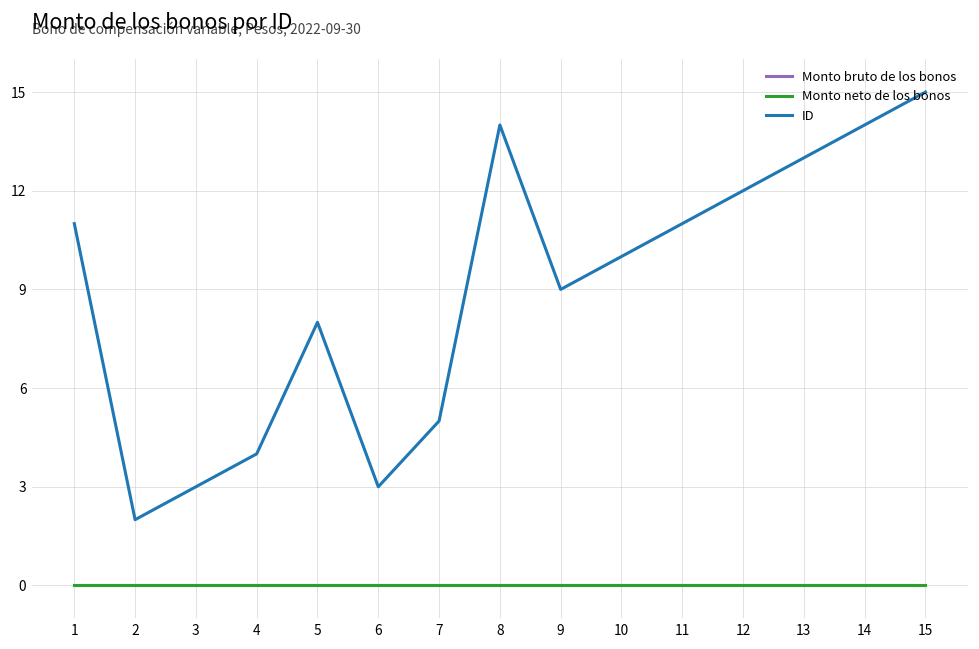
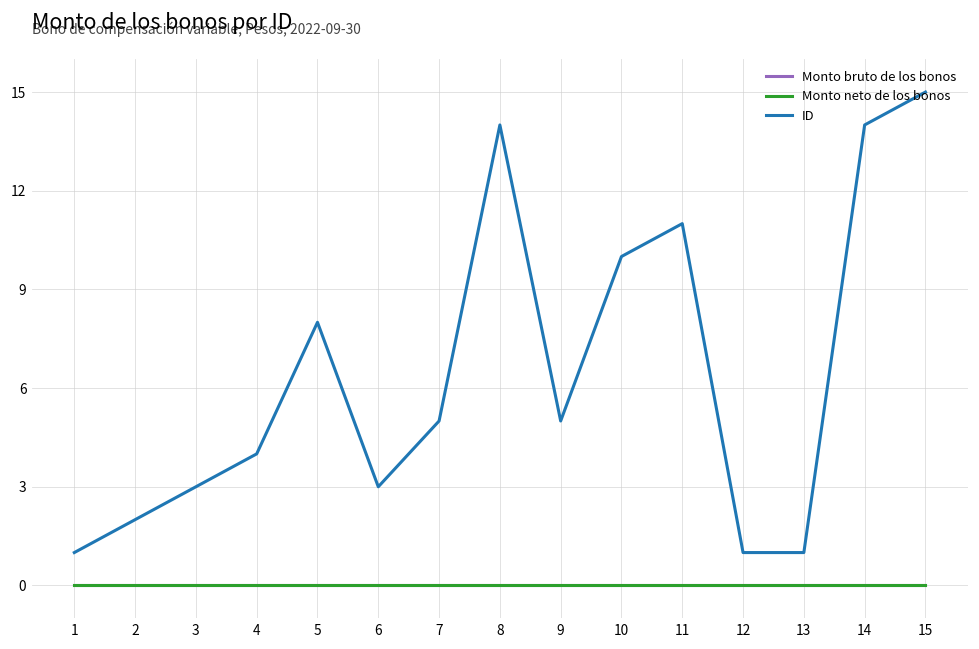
  {
    "Monto neto de los bonos": {
      "1": 0,
      "2": 0,
      "3": 0,
      "4": 0,
      "5": 0,
      "6": 0,
      "7": 0,
      "8": 0,
      "9": 0,
      "10": 0,
      "11": 0,
      "12": 0,
      "13": 0,
      "14": 0,
      "15": 0
    },
    "ID": {
-     "1": 11,
+     "1": 1,
      "2": 2,
      "3": 3,
      "4": 4,
      "5": 8,
      "6": 3,
      "7": 5,
      "8": 14,
-     "9": 9,
+     "9": 5,
      "10": 10,
      "11": 11,
-     "12": 12,
-     "13": 13,
+     "12": 1,
+     "13": 1,
      "14": 14,
      "15": 15
    }
  }
